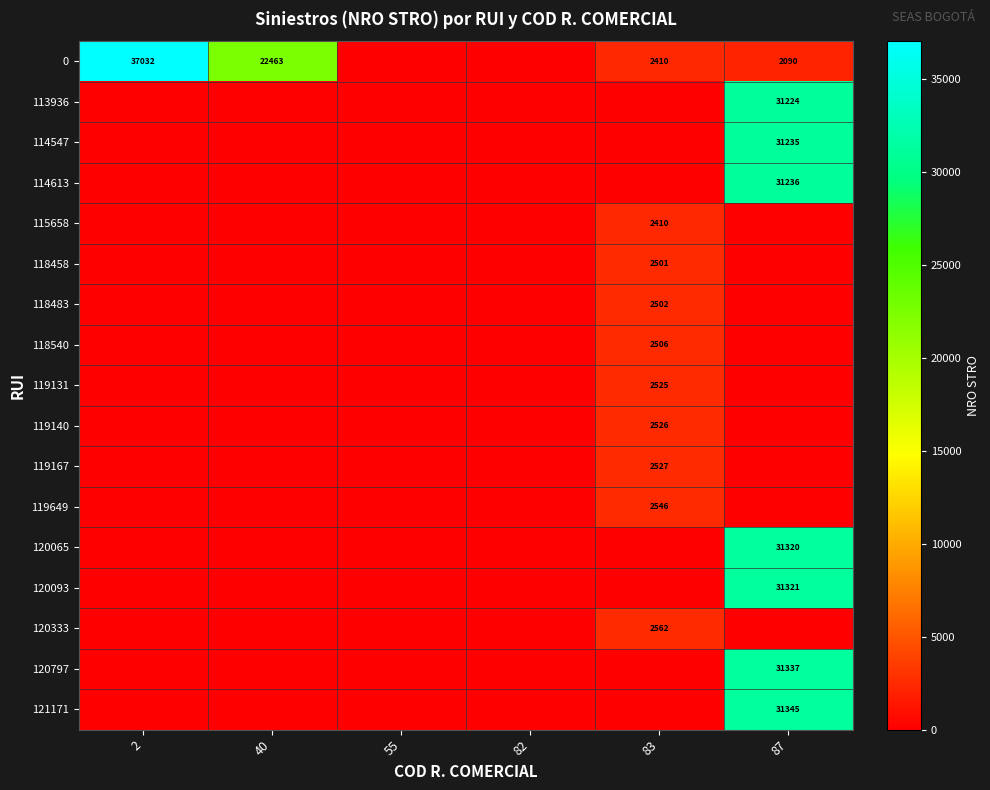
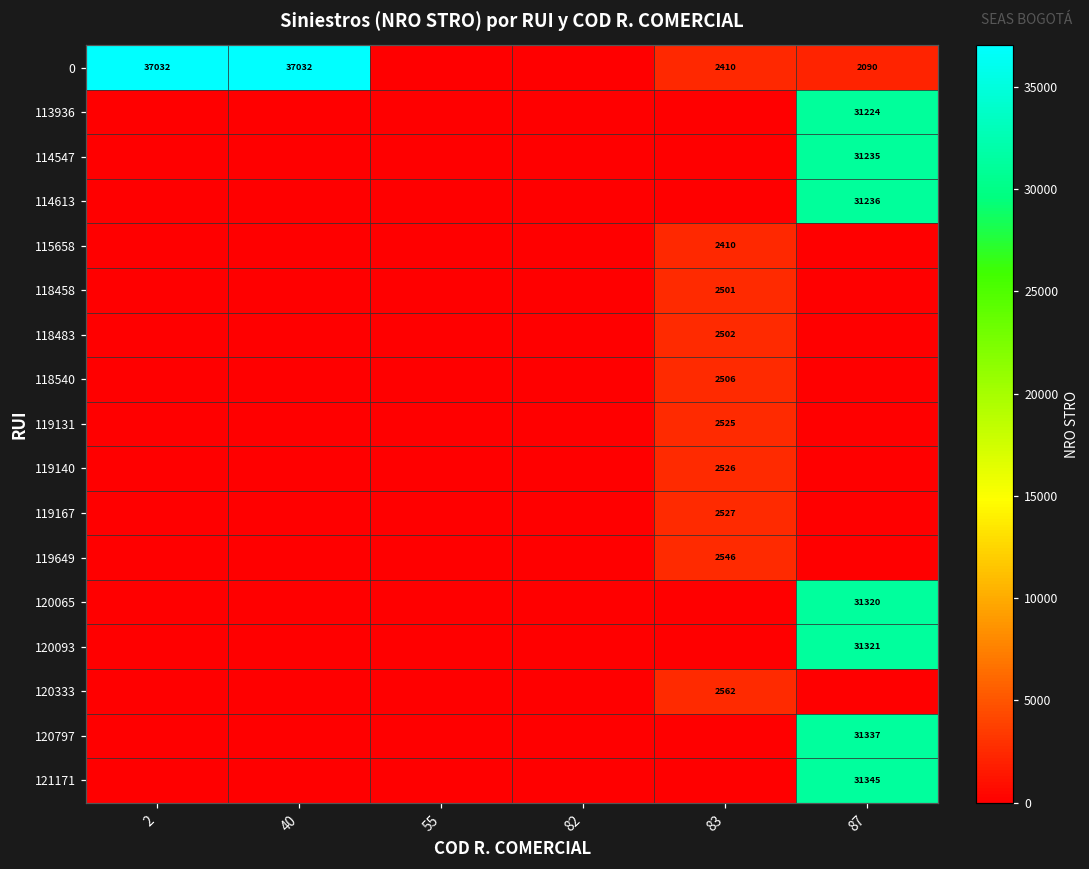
  {
    "0": {
      "2": 37032,
-     "40": 22463,
+     "40": 37032,
      "83": 2410,
      "87": 2090
    },
    "113936": {
      "87": 31224
    },
    "114547": {
      "87": 31235
    },
    "114613": {
      "87": 31236
    },
    "115658": {
      "83": 2410
    },
    "118458": {
      "83": 2501
    },
    "118483": {
      "83": 2502
    },
    "118540": {
      "83": 2506
    },
    "119131": {
      "83": 2525
    },
    "119140": {
      "83": 2526
    },
    "119167": {
      "83": 2527
    },
    "119649": {
      "83": 2546
    },
    "120065": {
      "87": 31320
    },
    "120093": {
      "87": 31321
    },
    "120333": {
      "83": 2562
    },
    "120797": {
      "87": 31337
    },
    "121171": {
      "87": 31345
    }
  }
